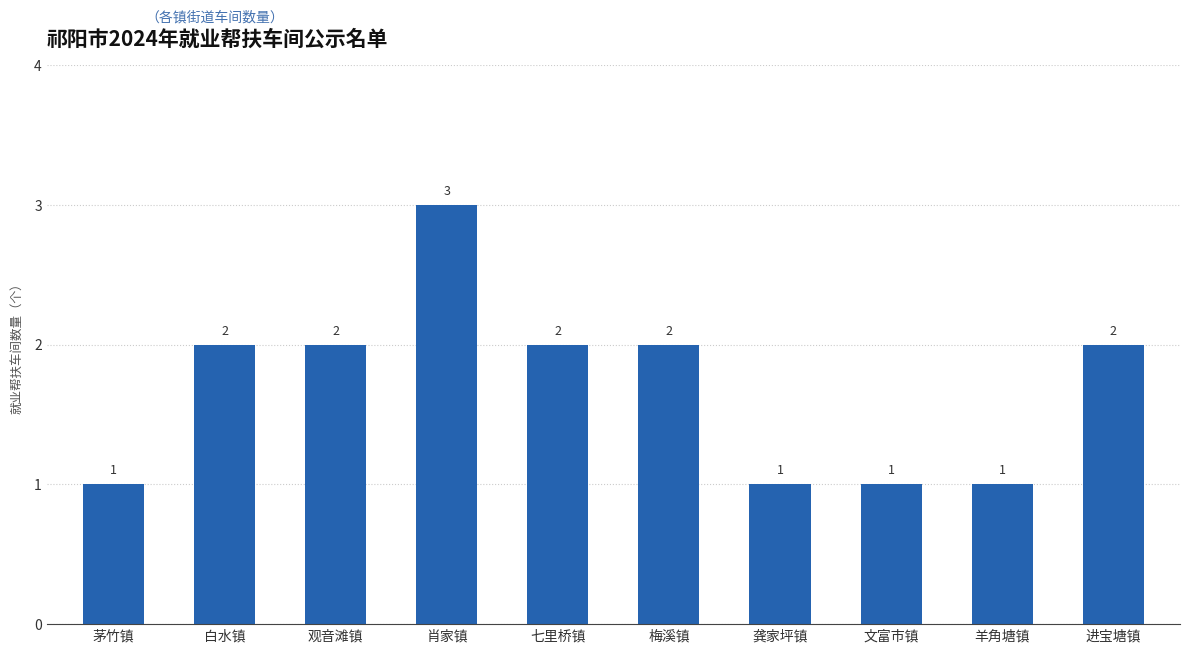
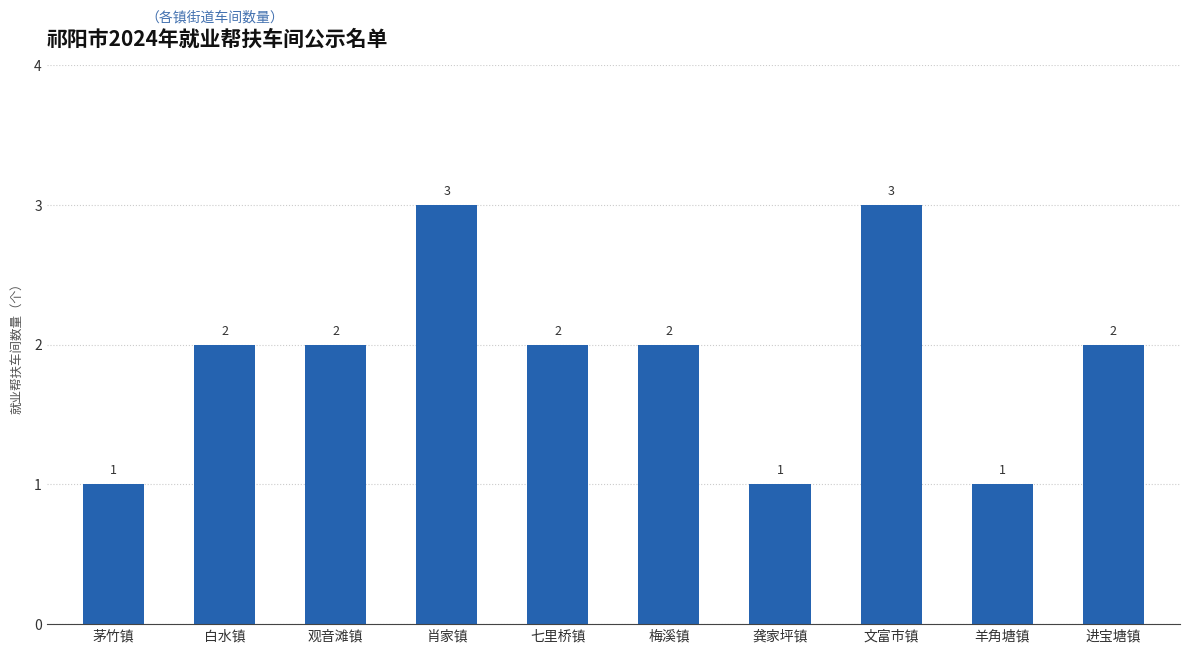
  {
    "茅竹镇": 1,
    "白水镇": 2,
    "观音滩镇": 2,
    "肖家镇": 3,
    "七里桥镇": 2,
    "梅溪镇": 2,
    "龚家坪镇": 1,
-   "文富市镇": 1,
+   "文富市镇": 3,
    "羊角塘镇": 1,
    "进宝塘镇": 2
  }
